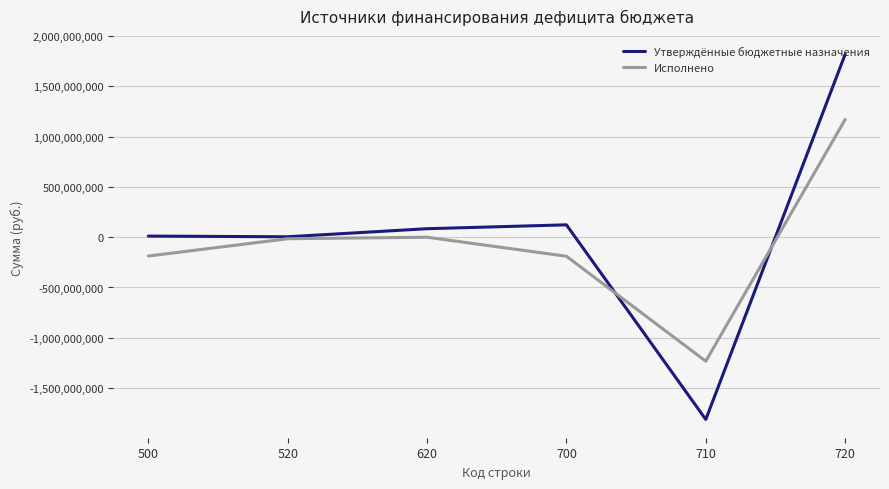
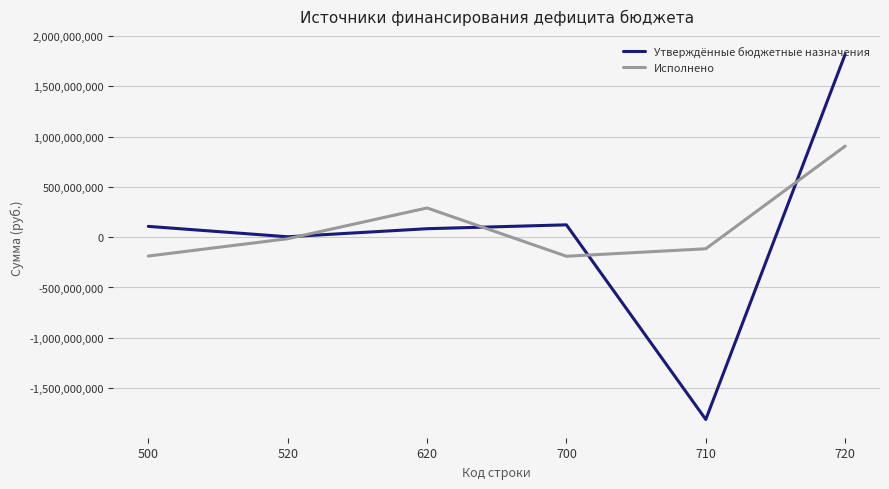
  {
    "Утверждённые бюджетные назначения": {
-     "500": "10,000,000",
+     "500": "110,000,000",
      "620": "80,000,000",
      "700": "120,000,000",
      "710": "-1,810,000,000",
      "720": "1,820,000,000"
    },
    "Исполнено": {
      "500": "-190,000,000",
-     "620": "0",
+     "620": "290,000,000",
      "700": "-190,000,000",
-     "710": "-1,230,000,000",
-     "720": "1,170,000,000"
+     "710": "-110,000,000",
+     "720": "910,000,000"
    }
  }
